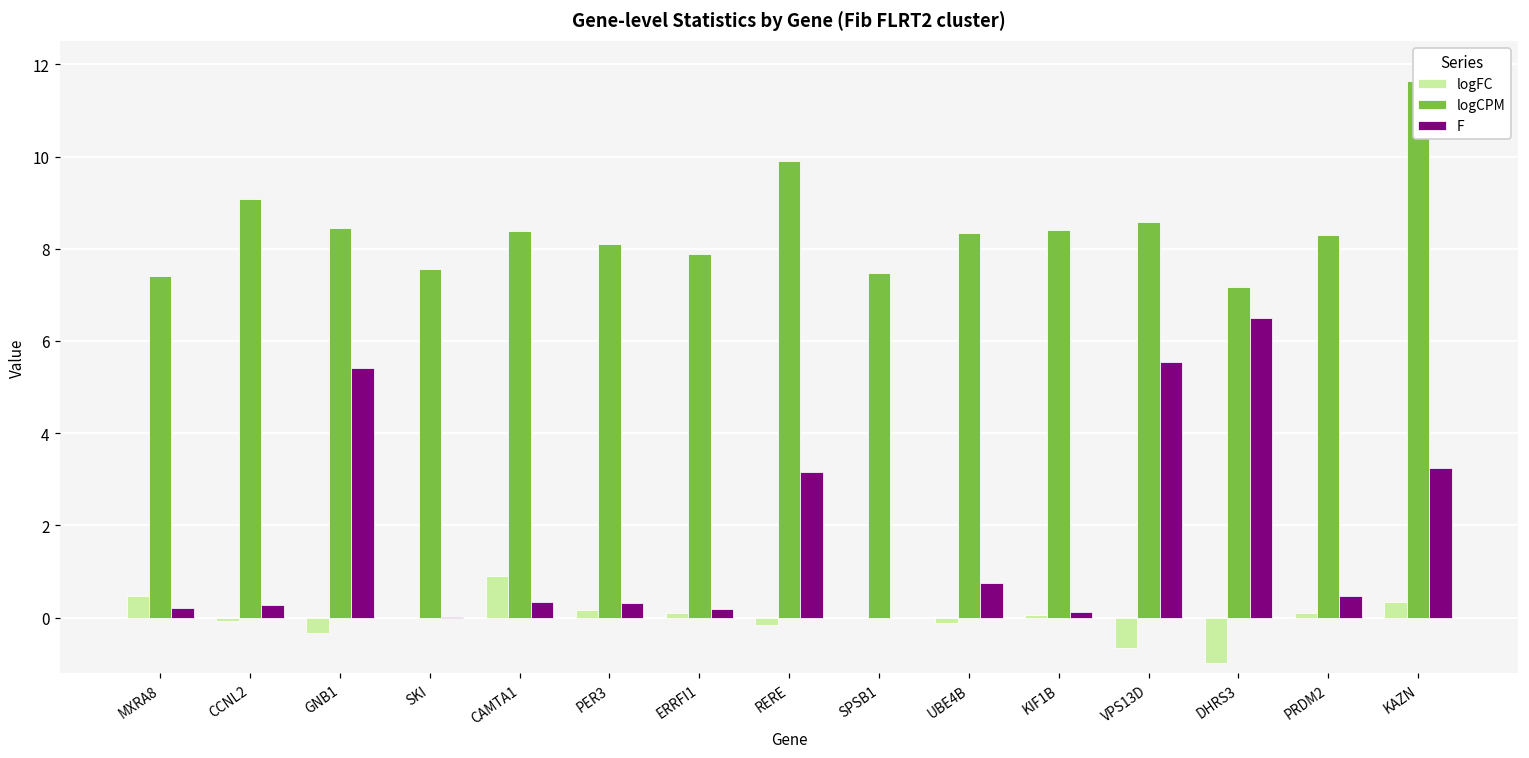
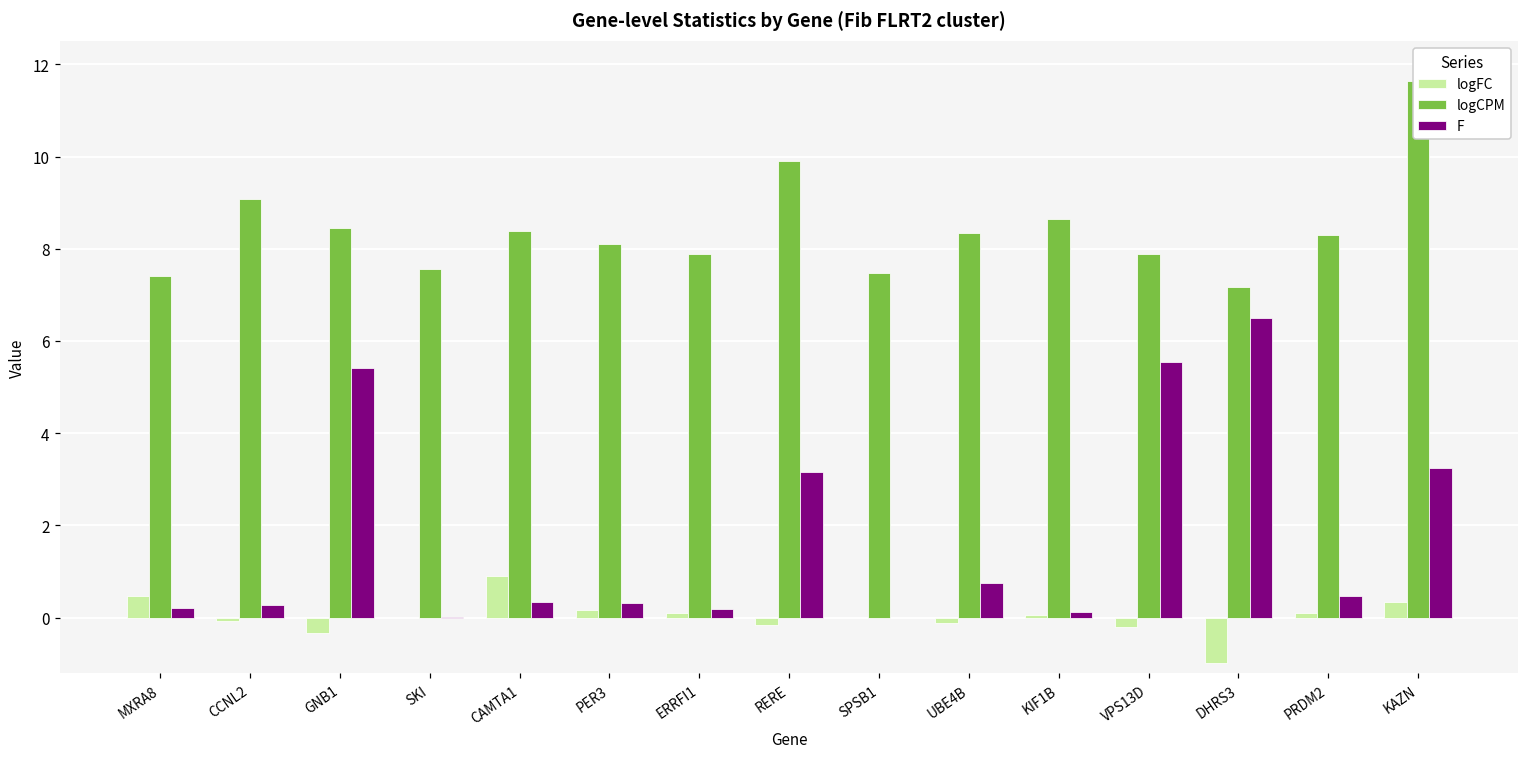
  {
    "logFC": {
      "MXRA8": 0.5,
      "CCNL2": -0.1,
      "GNB1": -0.3,
      "CAMTA1": 0.9,
      "PER3": 0.2,
      "ERRFI1": 0.1,
      "RERE": -0.2,
      "UBE4B": -0.1,
-     "VPS13D": -0.7,
+     "VPS13D": -0.2,
      "DHRS3": -1.0,
      "PRDM2": 0.1,
      "KAZN": 0.3
    },
    "logCPM": {
      "MXRA8": 7.4,
      "CCNL2": 9.1,
      "GNB1": 8.5,
      "SKI": 7.6,
      "CAMTA1": 8.4,
      "PER3": 8.1,
      "ERRFI1": 7.9,
      "RERE": 9.9,
      "SPSB1": 7.5,
      "UBE4B": 8.3,
-     "KIF1B": 8.4,
-     "VPS13D": 8.6,
+     "KIF1B": 8.6,
+     "VPS13D": 7.9,
      "DHRS3": 7.2,
      "PRDM2": 8.3
    },
    "F": {
      "MXRA8": 0.2,
      "CCNL2": 0.3,
      "GNB1": 5.4,
      "CAMTA1": 0.3,
      "PER3": 0.3,
      "ERRFI1": 0.2,
      "RERE": 3.2,
      "UBE4B": 0.8,
      "KIF1B": 0.1,
      "VPS13D": 5.6,
      "DHRS3": 6.5,
      "PRDM2": 0.5,
      "KAZN": 3.2
    }
  }
